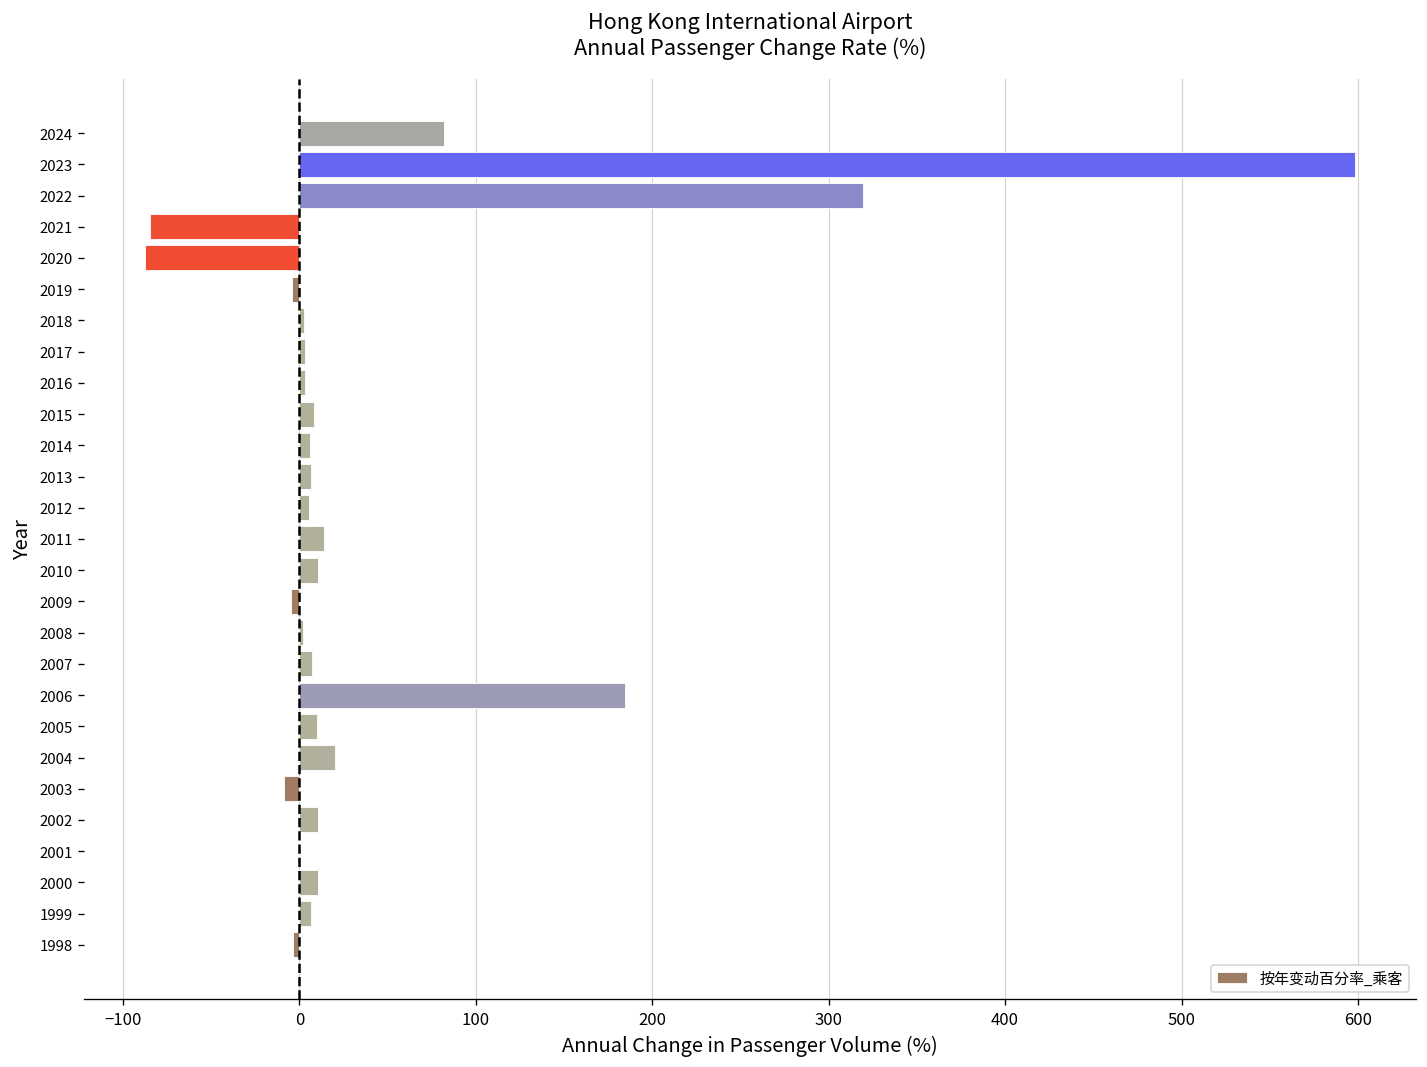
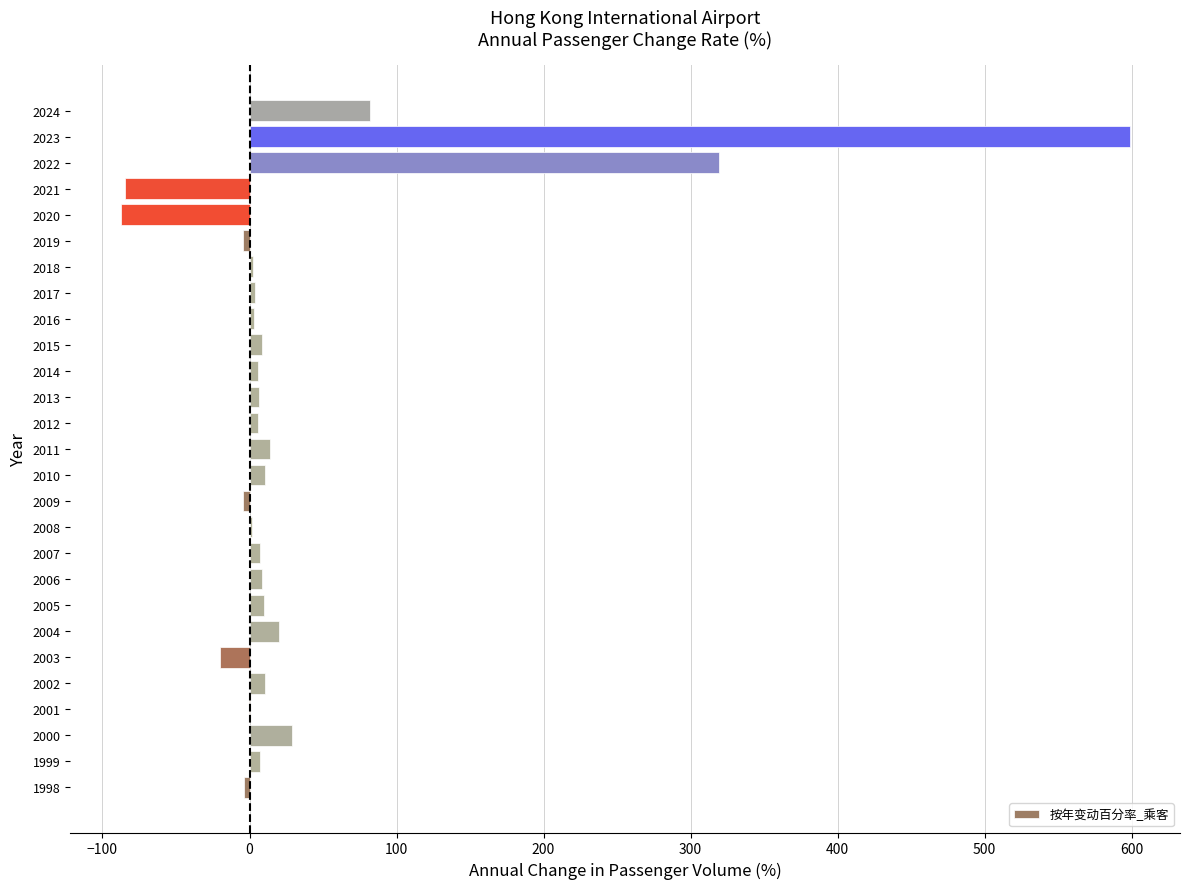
  {
    "2024": 82,
    "2023": 599,
    "2022": 319,
    "2021": -85,
    "2020": -88,
    "2019": -4,
    "2018": 3,
    "2017": 3,
    "2016": 3,
    "2015": 8,
    "2014": 6,
    "2013": 7,
    "2012": 6,
    "2011": 14,
    "2010": 11,
    "2009": -5,
    "2008": 2,
    "2007": 7,
-   "2006": 185,
+   "2006": 9,
    "2005": 10,
    "2004": 20,
-   "2003": -9,
+   "2003": -20,
    "2002": 10,
-   "2000": 11,
+   "2000": 29,
    "1999": 7,
    "1998": -4
  }
